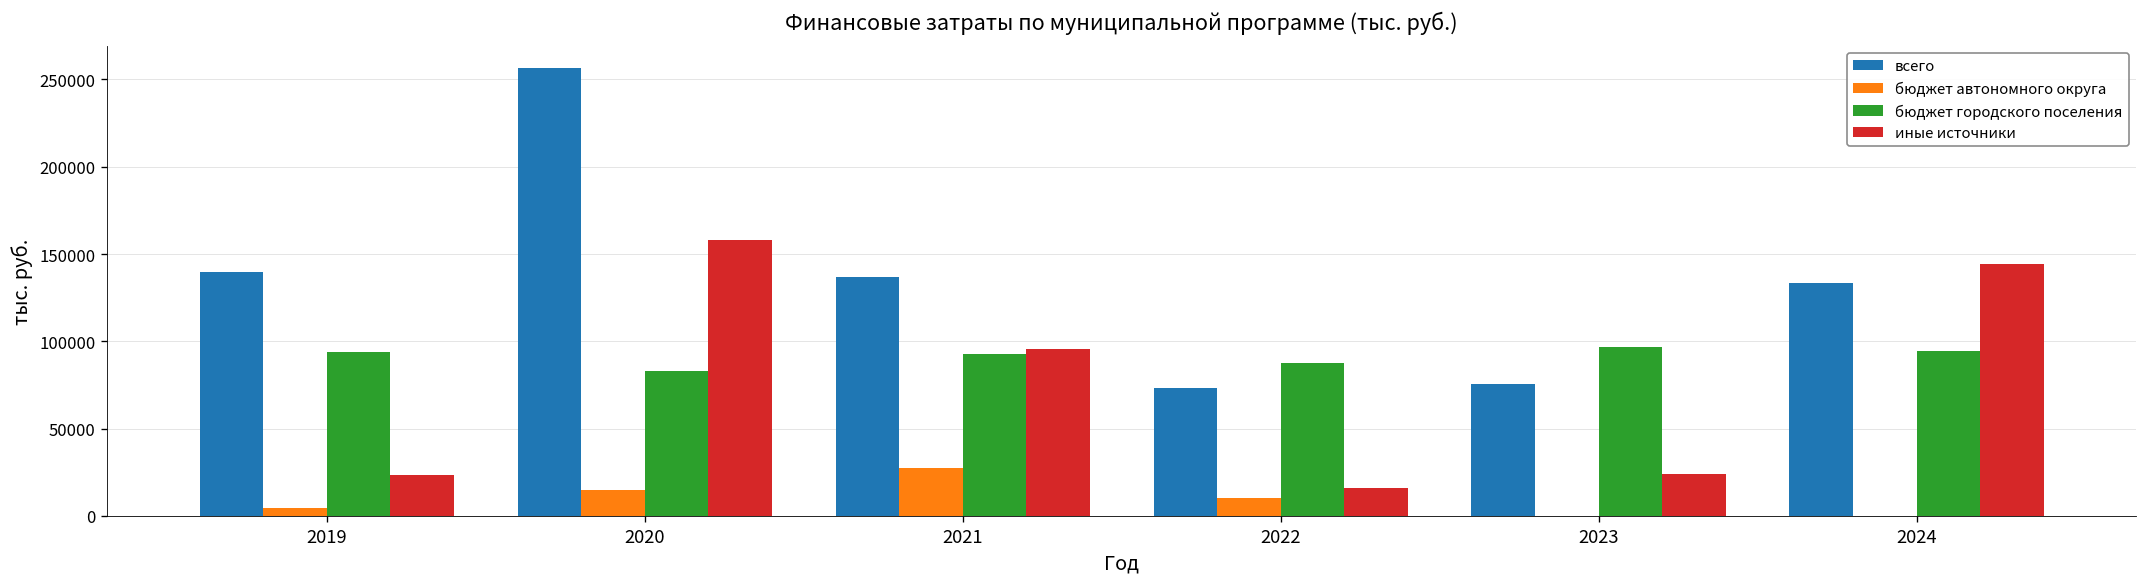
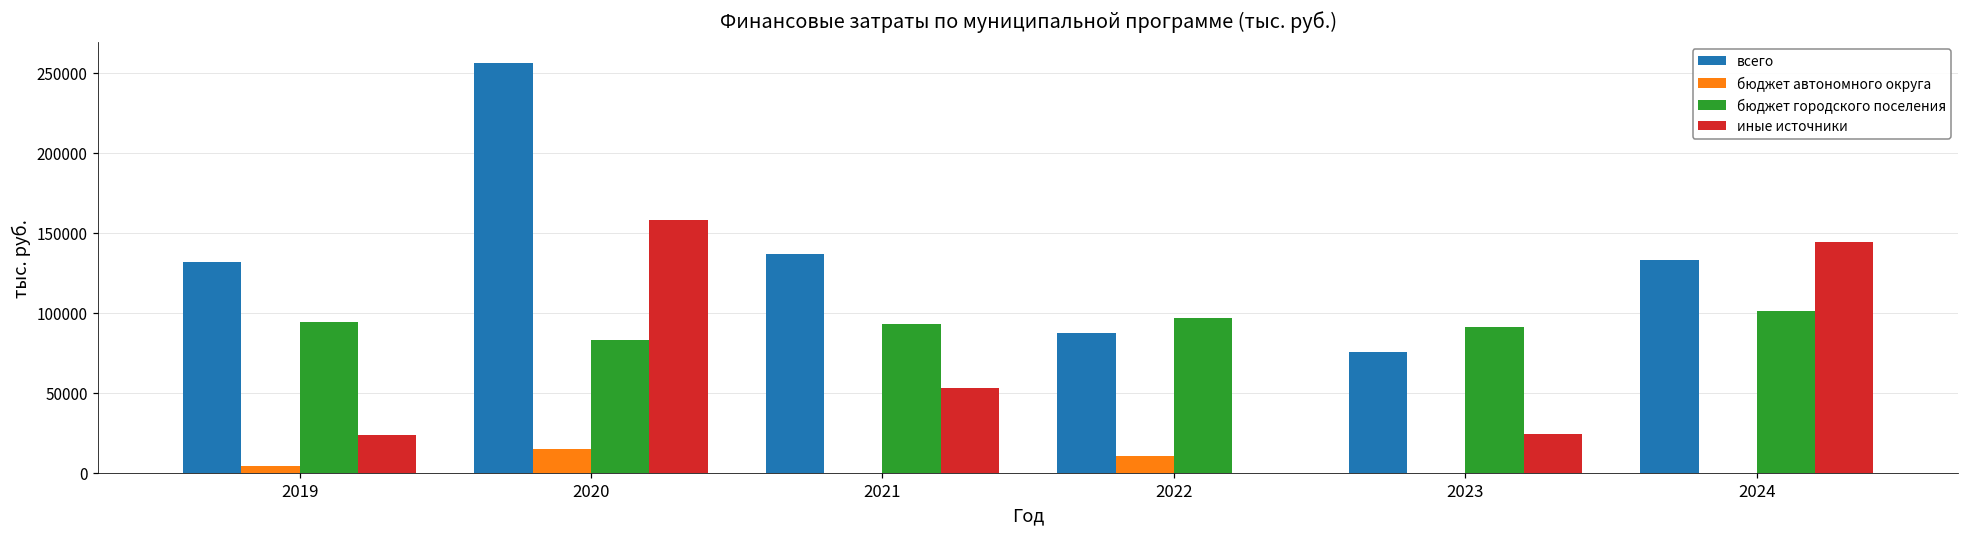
  {
    "всего": {
-     "2019": 140000,
+     "2019": 132000,
      "2020": 256000,
      "2021": 137000,
-     "2022": 73000,
+     "2022": 87000,
      "2023": 76000,
      "2024": 133000
    },
    "бюджет автономного округа": {
      "2019": 4000,
      "2020": 15000,
-     "2021": 27000,
+     "2021": 0,
      "2022": 10000,
      "2023": 0,
      "2024": 0
    },
    "бюджет городского поселения": {
      "2019": 94000,
      "2020": 83000,
      "2021": 93000,
-     "2022": 87000,
-     "2023": 97000,
-     "2024": 94000
+     "2022": 97000,
+     "2023": 91000,
+     "2024": 101000
    },
    "иные источники": {
      "2019": 24000,
      "2020": 158000,
-     "2021": 95000,
-     "2022": 16000,
+     "2021": 53000,
+     "2022": 0,
      "2023": 24000,
      "2024": 144000
    }
  }
